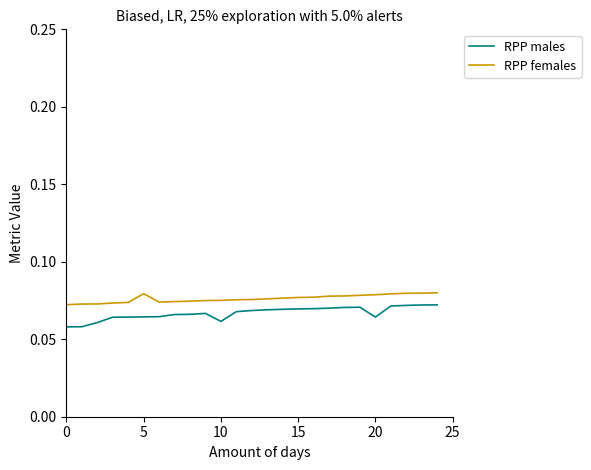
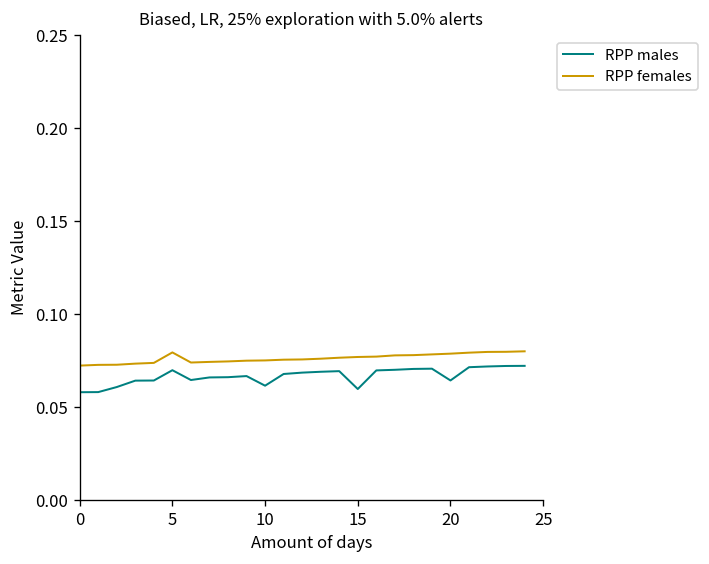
  {
    "RPP males": {
      "0": 0.058,
-     "5": 0.064,
+     "5": 0.070,
      "10": 0.062,
-     "15": 0.070,
+     "15": 0.060,
      "20": 0.064
    },
    "RPP females": {
      "0": 0.072,
      "5": 0.079,
      "10": 0.075,
      "15": 0.077,
      "20": 0.079
    }
  }
